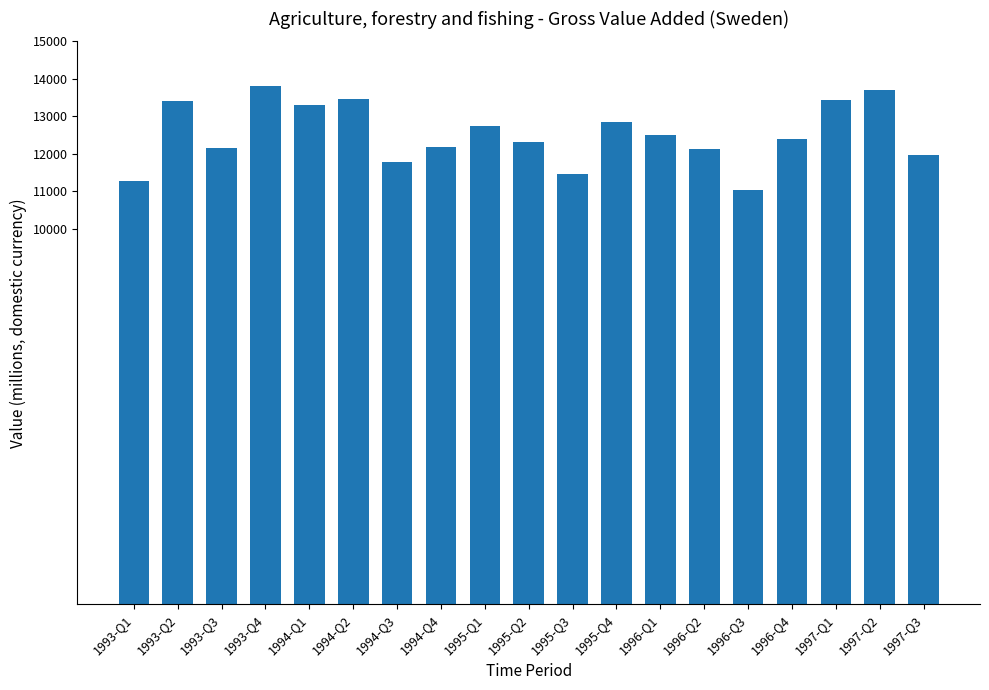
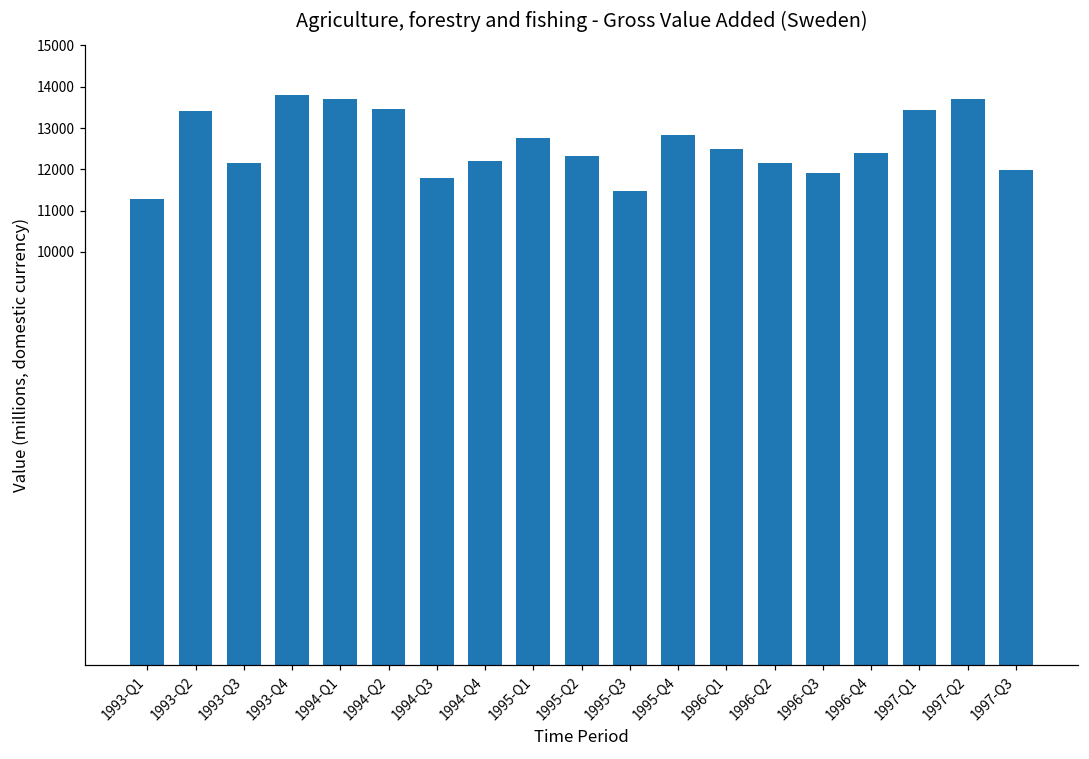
  {
    "1993-Q1": 11300,
    "1993-Q2": 13400,
    "1993-Q3": 12200,
    "1993-Q4": 13800,
-   "1994-Q1": 13300,
+   "1994-Q1": 13700,
    "1994-Q2": 13500,
    "1994-Q3": 11800,
    "1994-Q4": 12200,
    "1995-Q1": 12800,
    "1995-Q2": 12300,
    "1995-Q3": 11500,
    "1995-Q4": 12800,
    "1996-Q1": 12500,
    "1996-Q2": 12100,
-   "1996-Q3": 11000,
+   "1996-Q3": 11900,
    "1996-Q4": 12400,
    "1997-Q1": 13400,
    "1997-Q2": 13700,
    "1997-Q3": 12000
  }
